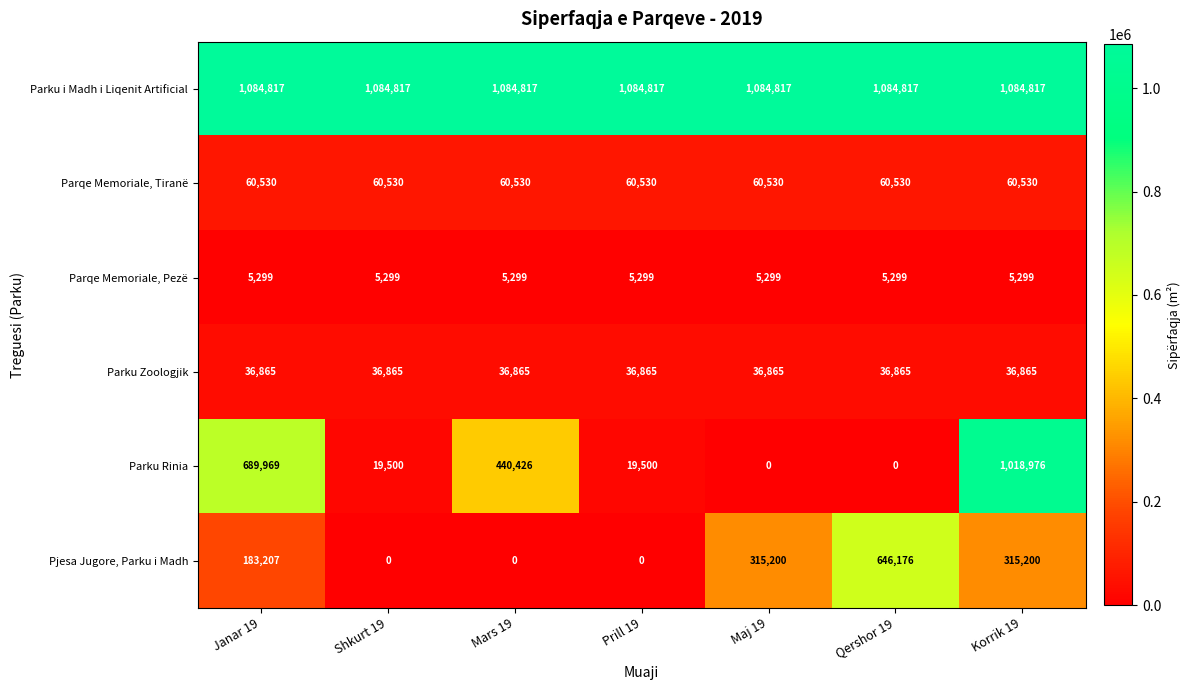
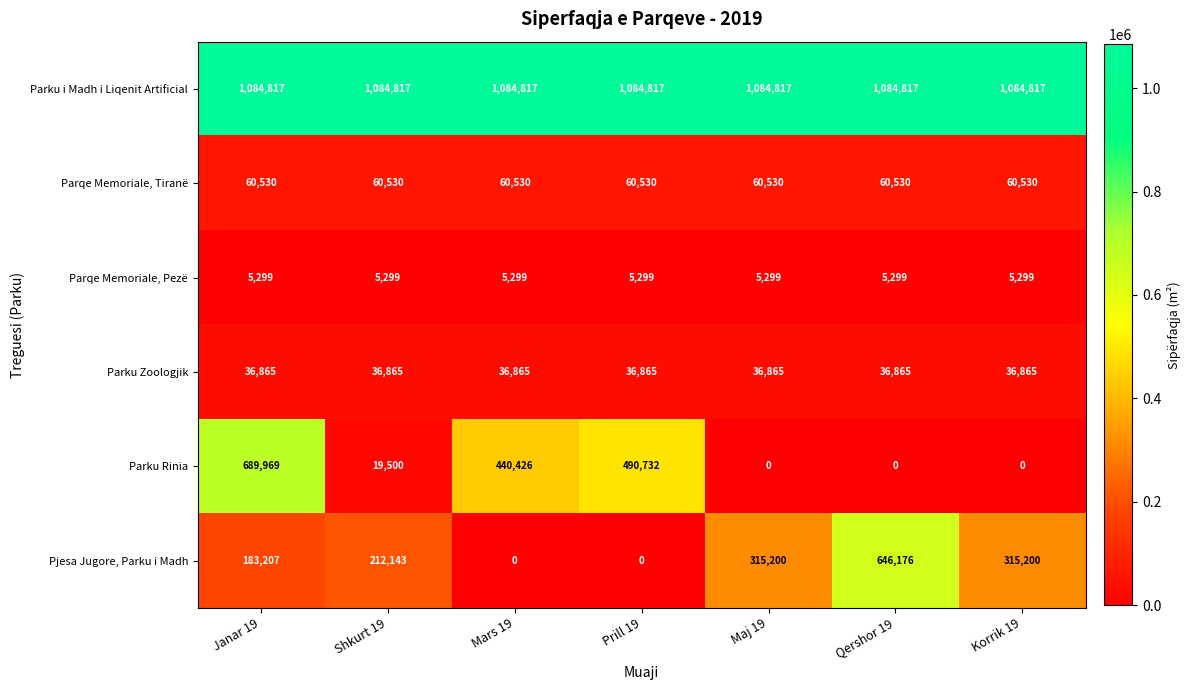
  {
    "Parku i Madh i Liqenit Artificial": {
      "Janar 19": "1,084,817",
      "Shkurt 19": "1,084,817",
      "Mars 19": "1,084,817",
      "Prill 19": "1,084,817",
      "Maj 19": "1,084,817",
      "Qershor 19": "1,084,817",
      "Korrik 19": "1,084,817"
    },
    "Parqe Memoriale, Tiranë": {
      "Janar 19": "60,530",
      "Shkurt 19": "60,530",
      "Mars 19": "60,530",
      "Prill 19": "60,530",
      "Maj 19": "60,530",
      "Qershor 19": "60,530",
      "Korrik 19": "60,530"
    },
    "Parqe Memoriale, Pezë": {
      "Janar 19": "5,299",
      "Shkurt 19": "5,299",
      "Mars 19": "5,299",
      "Prill 19": "5,299",
      "Maj 19": "5,299",
      "Qershor 19": "5,299",
      "Korrik 19": "5,299"
    },
    "Parku Zoologjik": {
      "Janar 19": "36,865",
      "Shkurt 19": "36,865",
      "Mars 19": "36,865",
      "Prill 19": "36,865",
      "Maj 19": "36,865",
      "Qershor 19": "36,865",
      "Korrik 19": "36,865"
    },
    "Parku Rinia": {
      "Janar 19": "689,969",
      "Shkurt 19": "19,500",
      "Mars 19": "440,426",
-     "Prill 19": "19,500",
+     "Prill 19": "490,732",
      "Maj 19": "0",
      "Qershor 19": "0",
-     "Korrik 19": "1,018,976"
+     "Korrik 19": "0"
    },
    "Pjesa Jugore, Parku i Madh": {
      "Janar 19": "183,207",
-     "Shkurt 19": "0",
+     "Shkurt 19": "212,143",
      "Mars 19": "0",
      "Prill 19": "0",
      "Maj 19": "315,200",
      "Qershor 19": "646,176",
      "Korrik 19": "315,200"
    }
  }
